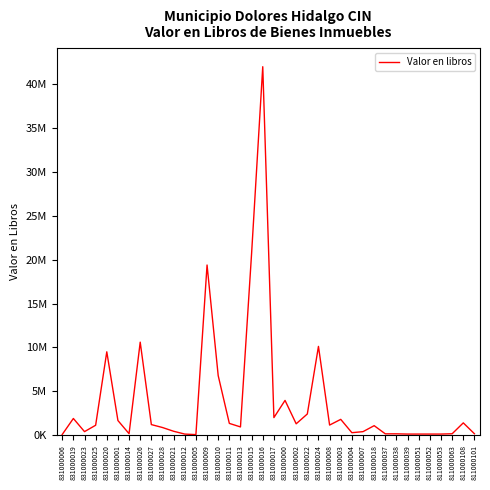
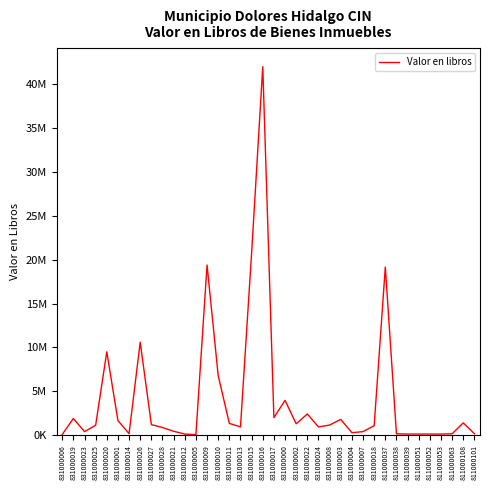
  {
    "831000006": 0,
    "831000019": 2000000,
    "831000023": 0,
    "831000025": 1000000,
    "831000020": 10000000,
    "831000001": 2000000,
    "831000014": 0,
    "831000026": 11000000,
    "831000027": 1000000,
    "831000028": 1000000,
    "831000021": 0,
    "831000012": 0,
    "831000005": 0,
    "831000009": 19000000,
    "831000010": 7000000,
    "831000011": 1000000,
    "831000013": 1000000,
    "831000015": 21000000,
    "831000016": 42000000,
    "831000017": 2000000,
    "831000000": 4000000,
    "831000002": 1000000,
    "831000022": 2000000,
-   "831000024": 10000000,
+   "831000024": 1000000,
    "831000008": 1000000,
    "831000003": 2000000,
    "831000004": 0,
    "831000007": 0,
    "831000018": 1000000,
-   "811000037": 0,
+   "811000037": 19000000,
    "811000038": 0,
    "811000039": 0,
    "811000051": 0,
    "811000052": 0,
    "811000053": 0,
    "811000063": 0,
    "811000108": 1000000,
    "811000101": 0
  }
